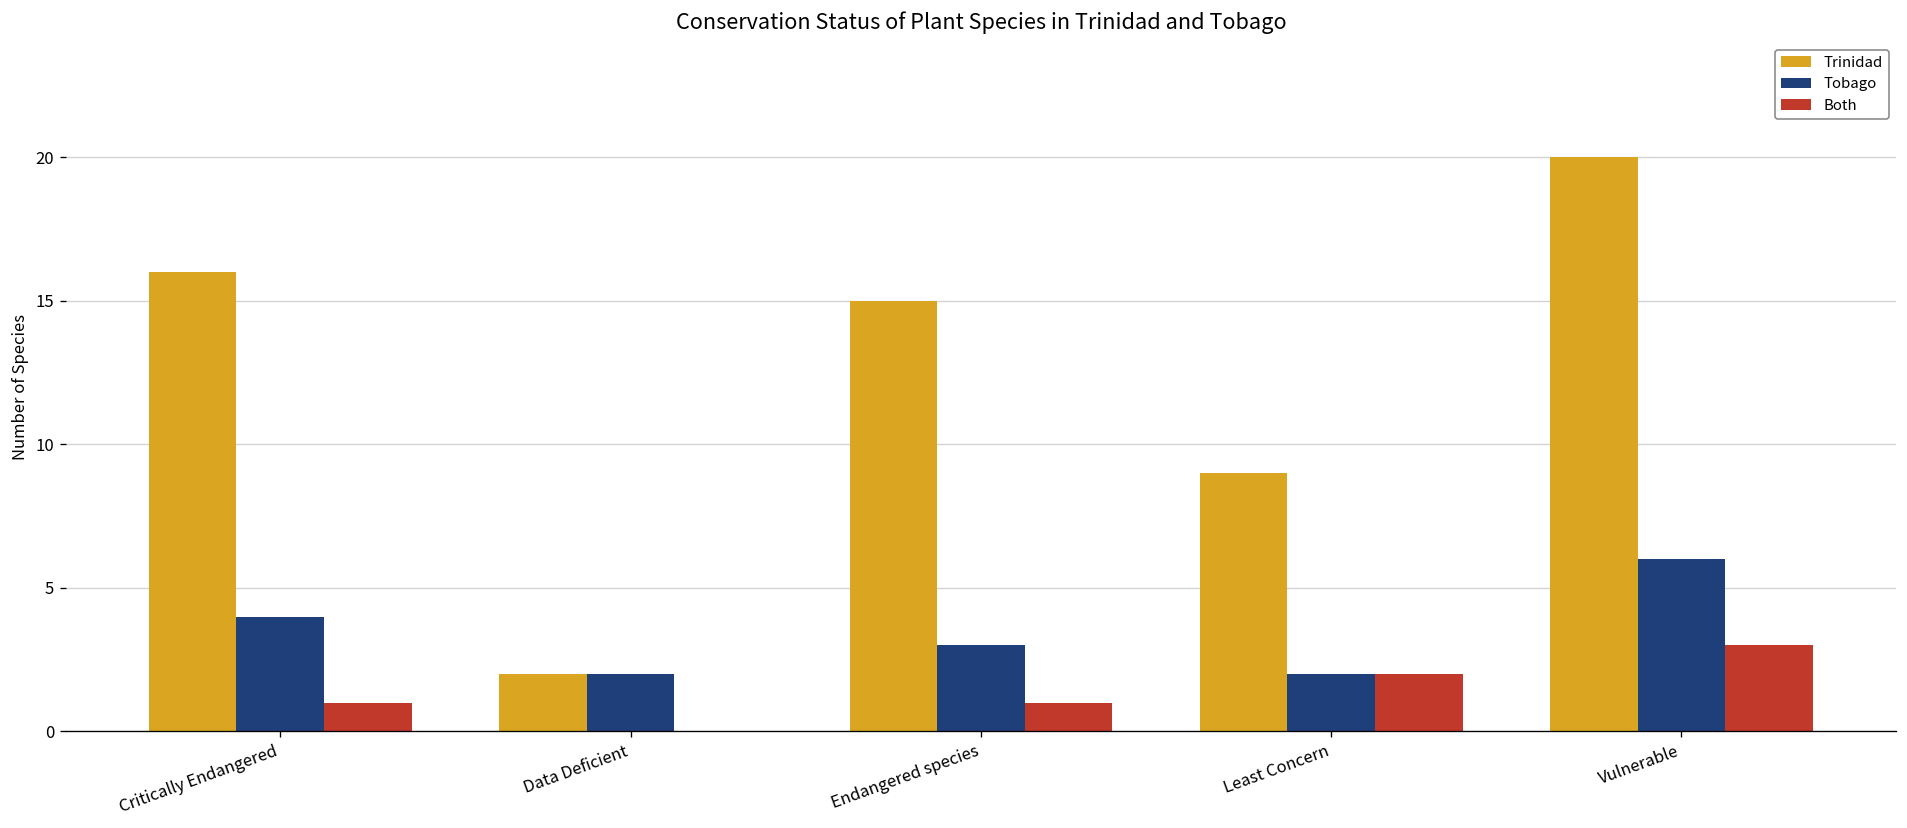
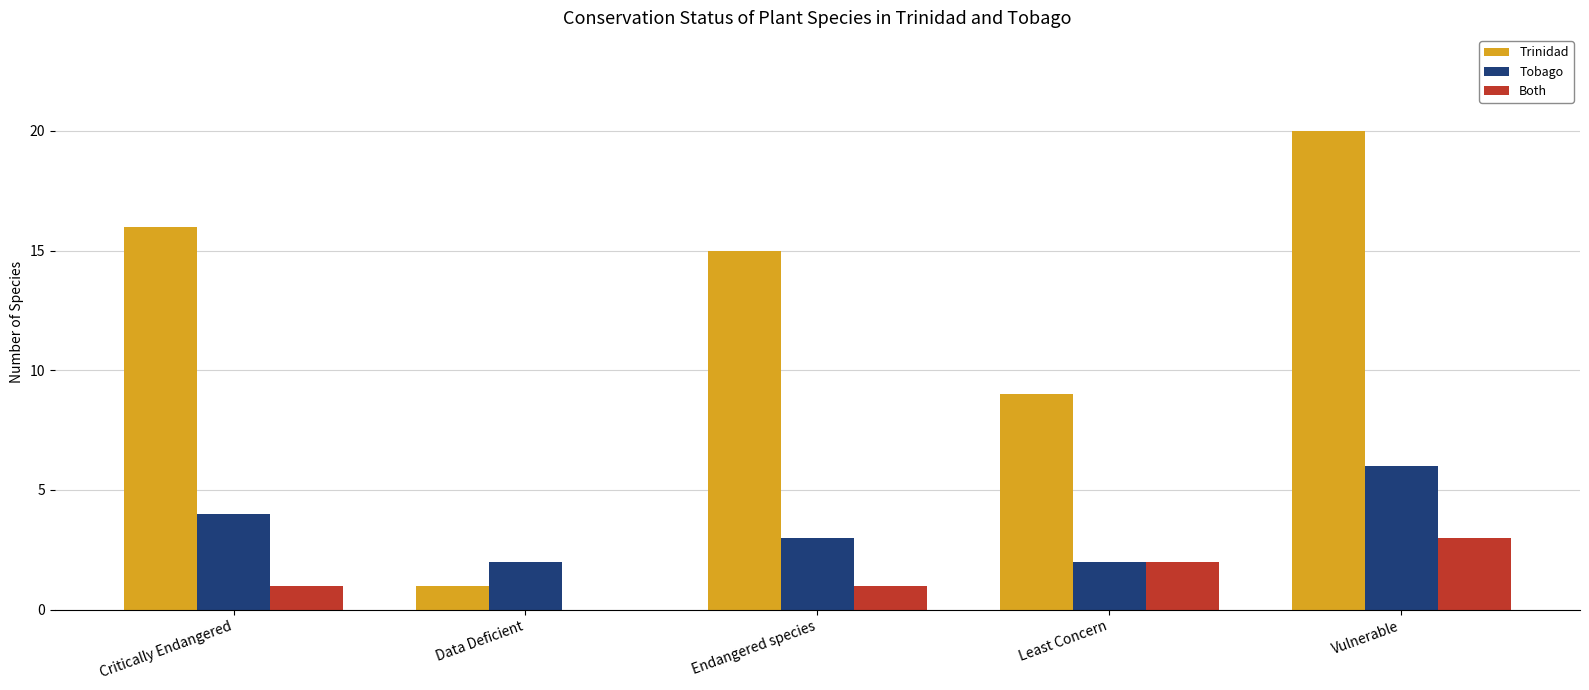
  {
    "Trinidad": {
      "Critically Endangered": 16,
-     "Data Deficient": 2,
+     "Data Deficient": 1,
      "Endangered species": 15,
      "Least Concern": 9,
      "Vulnerable": 20
    },
    "Tobago": {
      "Critically Endangered": 4,
      "Data Deficient": 2,
      "Endangered species": 3,
      "Least Concern": 2,
      "Vulnerable": 6
    },
    "Both": {
      "Critically Endangered": 1,
      "Data Deficient": 0,
      "Endangered species": 1,
      "Least Concern": 2,
      "Vulnerable": 3
    }
  }
